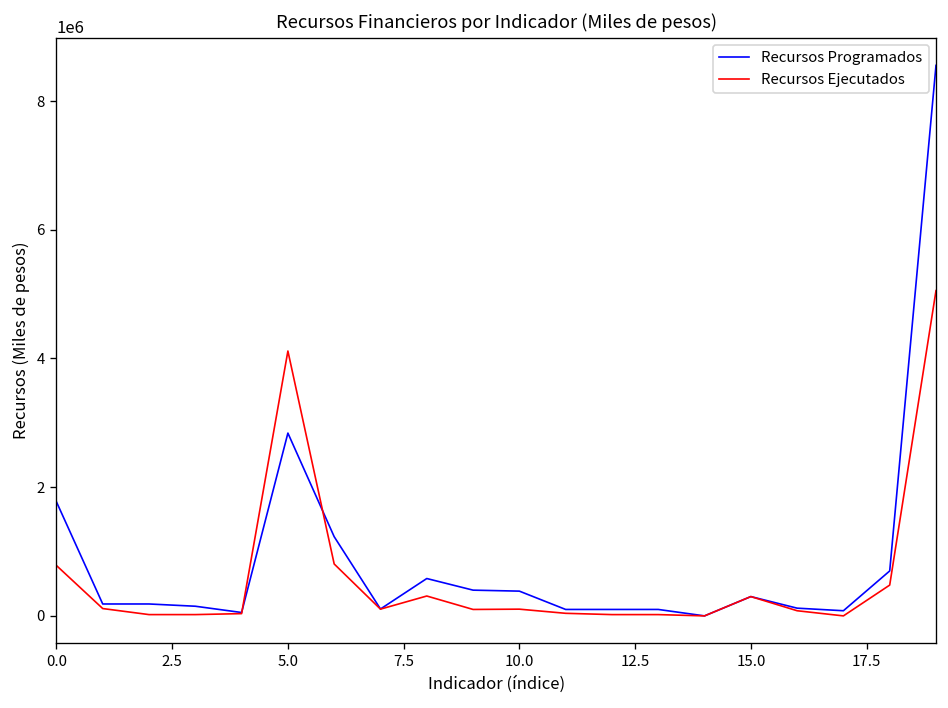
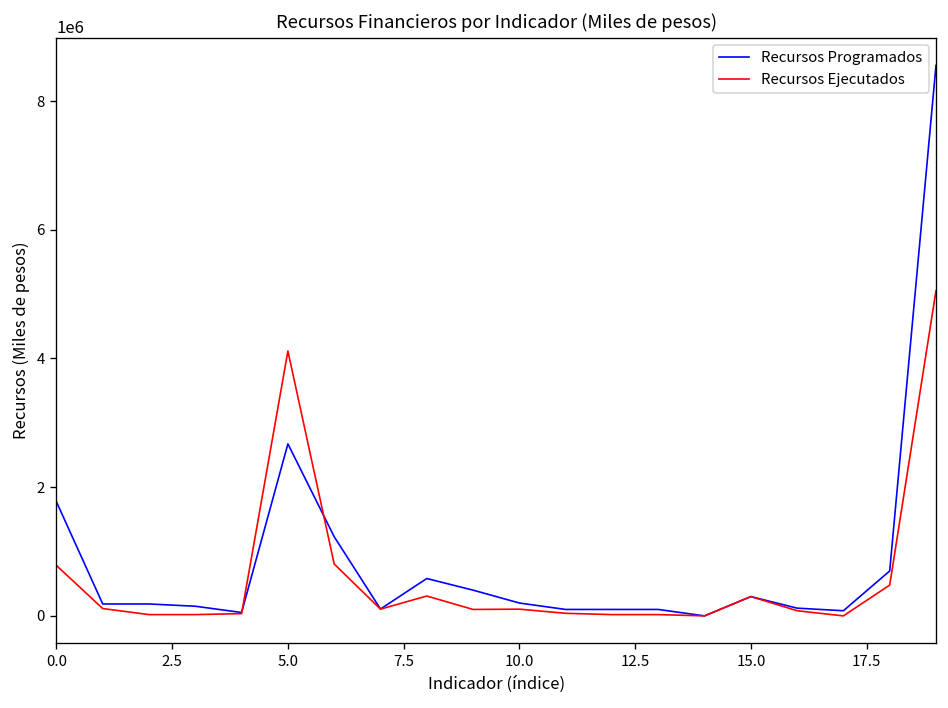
  {
    "Recursos Programados": {
      "0.0": 1800000,
-     "5.0": 2800000,
-     "10.0": 400000
+     "5.0": 2700000,
+     "10.0": 200000
    },
    "Recursos Ejecutados": {
      "0.0": 800000,
      "5.0": 4100000,
      "10.0": 100000
    }
  }
